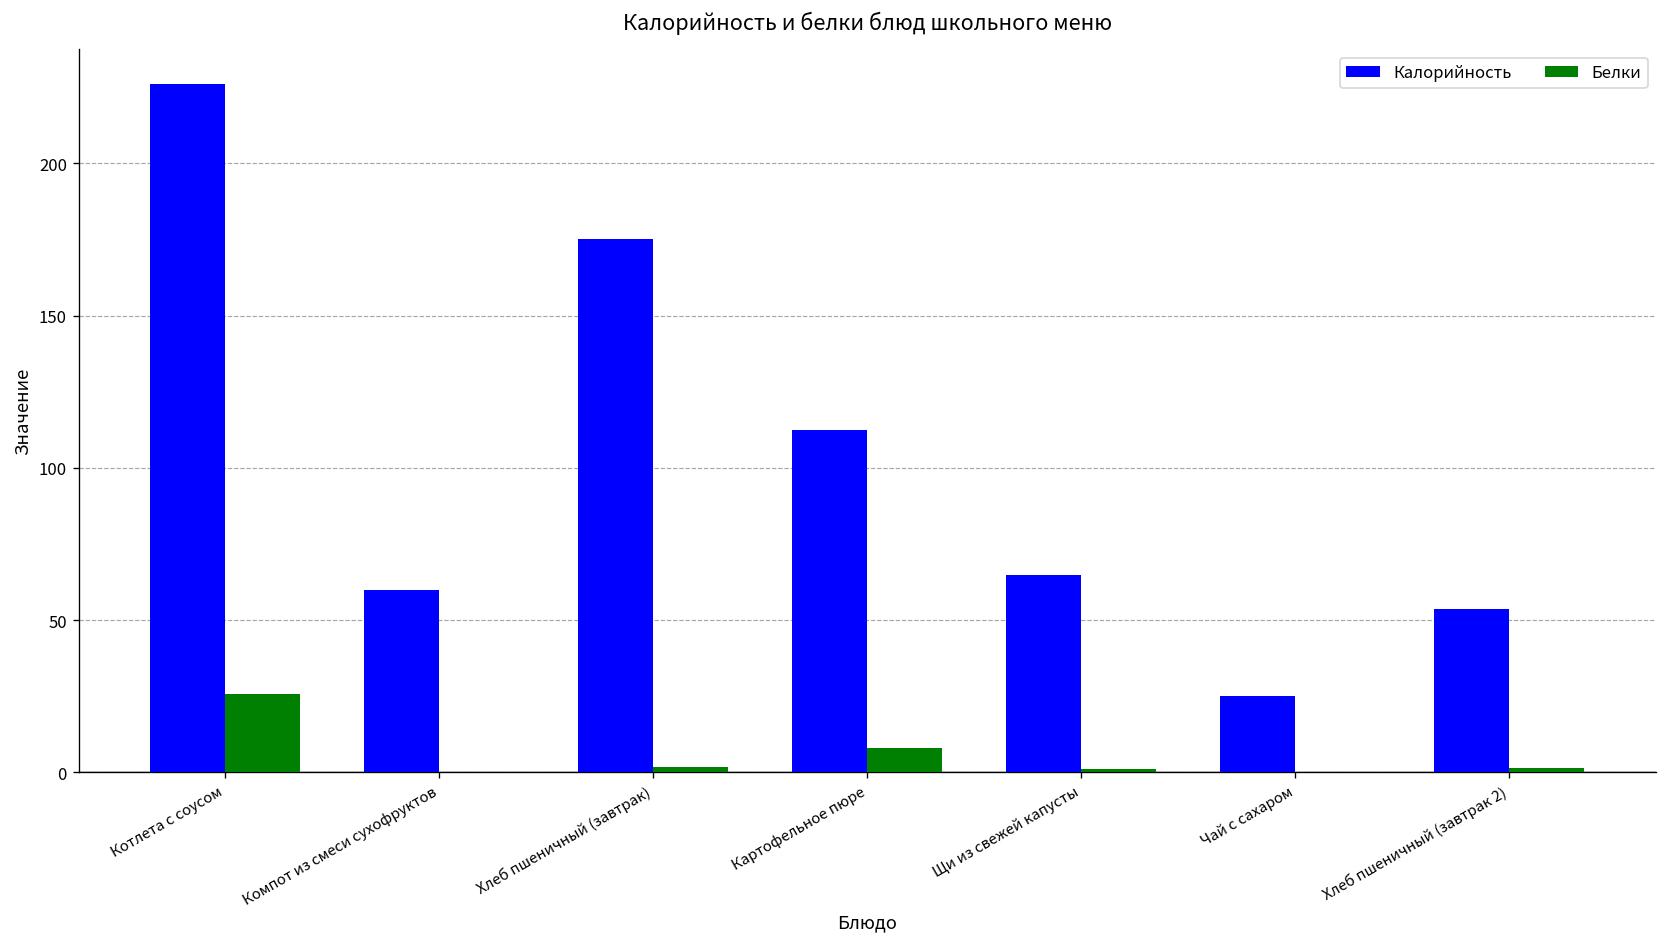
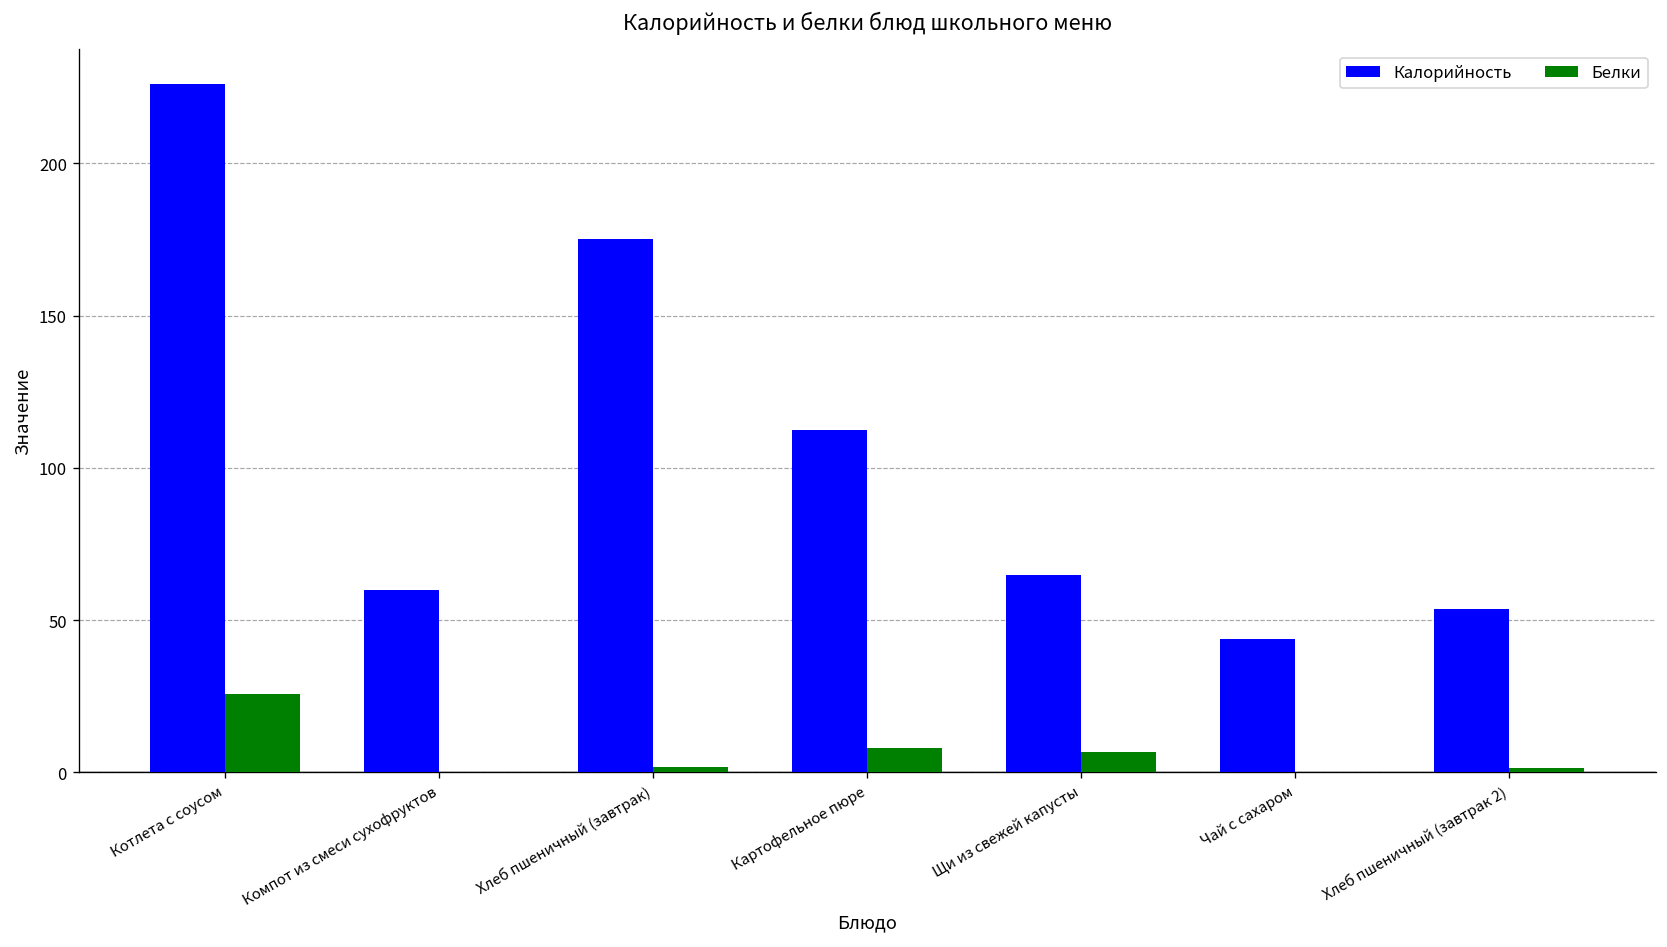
  {
    "Калорийность": {
      "Котлета с соусом": 226,
      "Компот из смеси сухофруктов": 60,
      "Хлеб пшеничный (завтрак)": 175,
      "Картофельное пюре": 112,
      "Щи из свежей капусты": 65,
-     "Чай с сахаром": 25,
+     "Чай с сахаром": 44,
      "Хлеб пшеничный (завтрак 2)": 54
    },
    "Белки": {
      "Котлета с соусом": 26,
      "Хлеб пшеничный (завтрак)": 2,
      "Картофельное пюре": 8,
-     "Щи из свежей капусты": 1,
+     "Щи из свежей капусты": 7,
      "Чай с сахаром": 0,
      "Хлеб пшеничный (завтрак 2)": 2
    }
  }
